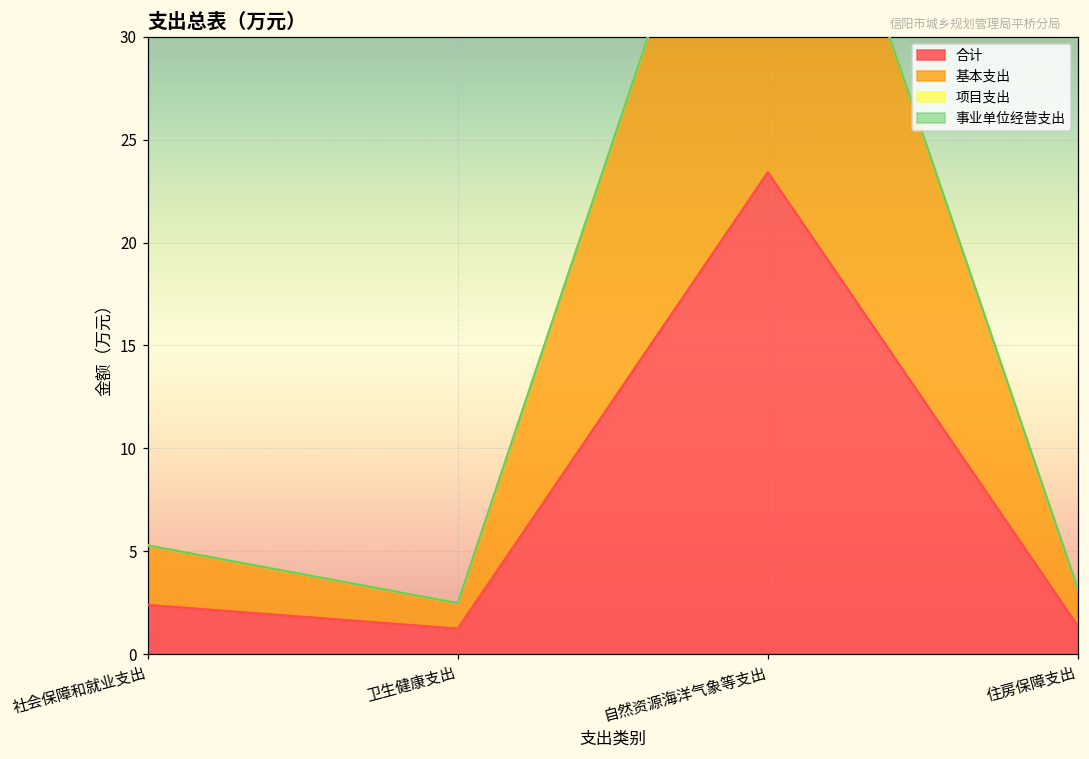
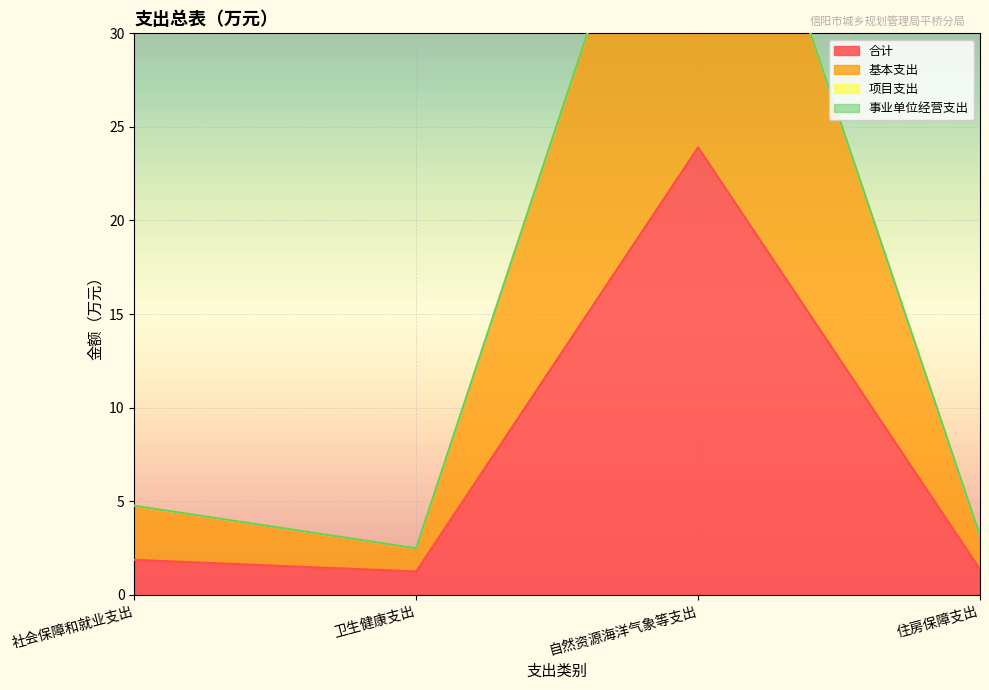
  {
    "合计": {
-     "社会保障和就业支出": 2.4,
+     "社会保障和就业支出": 1.9,
      "卫生健康支出": 1.2,
-     "自然资源海洋气象等支出": 23.4,
+     "自然资源海洋气象等支出": 23.9,
      "住房保障支出": 1.4
    }
  }
